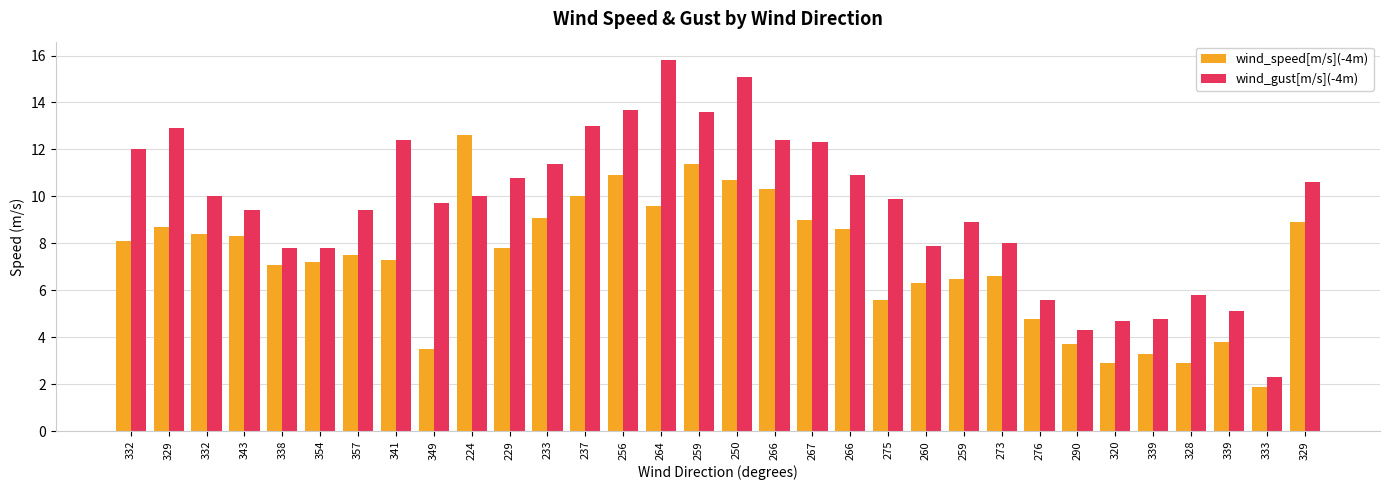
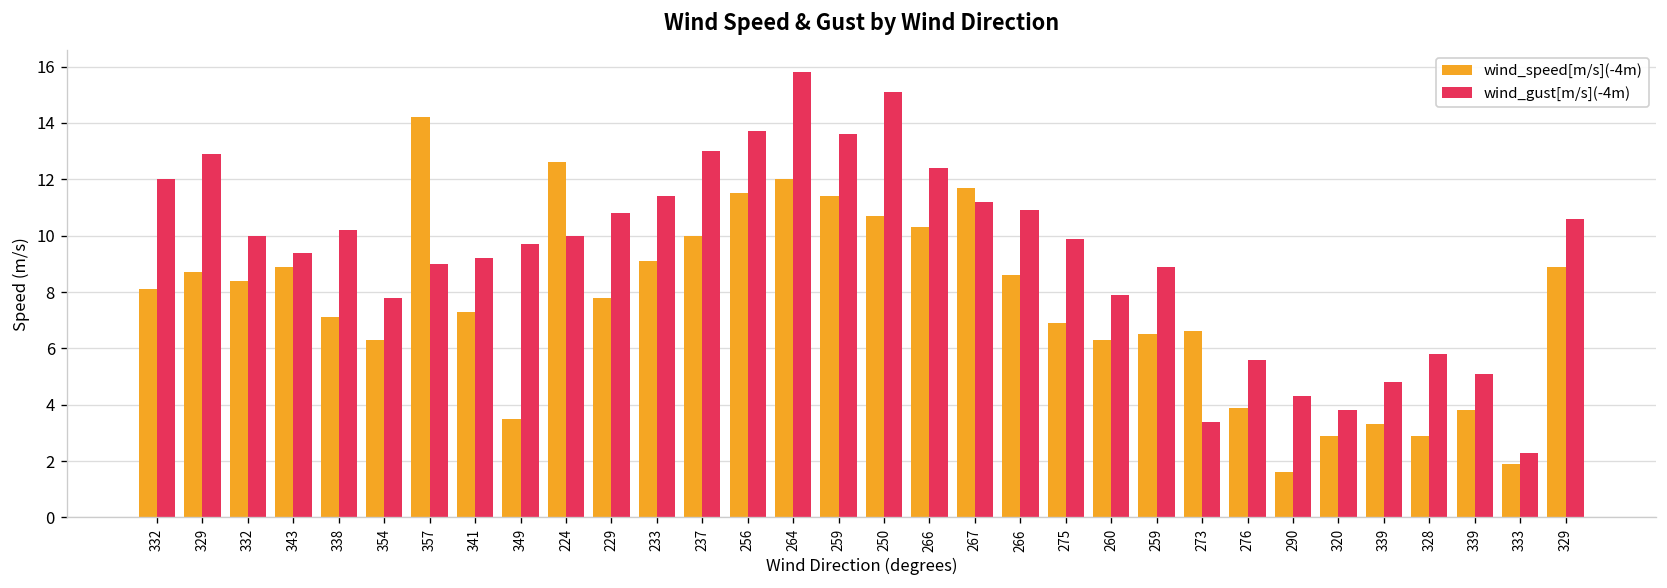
  {
    "wind_speed[m/s](-4m)": {
-     "343": 8.3,
+     "343": 8.9,
      "338": 7.1,
-     "354": 7.2,
-     "357": 7.5,
+     "354": 6.3,
+     "357": 14.2,
      "341": 7.3,
      "349": 3.5,
      "224": 12.6,
      "229": 7.8,
      "233": 9.1,
      "237": 10.0,
-     "256": 10.9,
-     "264": 9.6,
+     "256": 11.5,
+     "264": 12.0,
      "250": 10.7,
-     "267": 9.0,
-     "275": 5.6,
+     "267": 11.7,
+     "275": 6.9,
      "260": 6.3,
      "273": 6.6,
-     "276": 4.8,
-     "290": 3.7,
+     "276": 3.9,
+     "290": 1.6,
      "320": 2.9,
      "328": 2.9,
      "333": 1.9
    },
    "wind_gust[m/s](-4m)": {
      "343": 9.4,
-     "338": 7.8,
+     "338": 10.2,
      "354": 7.8,
-     "357": 9.4,
-     "341": 12.4,
+     "357": 9.0,
+     "341": 9.2,
      "349": 9.7,
      "224": 10.0,
      "229": 10.8,
      "233": 11.4,
      "237": 13.0,
      "256": 13.7,
      "264": 15.8,
      "250": 15.1,
-     "267": 12.3,
+     "267": 11.2,
      "275": 9.9,
      "260": 7.9,
-     "273": 8.0,
+     "273": 3.4,
      "276": 5.6,
      "290": 4.3,
-     "320": 4.7,
+     "320": 3.8,
      "328": 5.8,
      "333": 2.3
    }
  }
